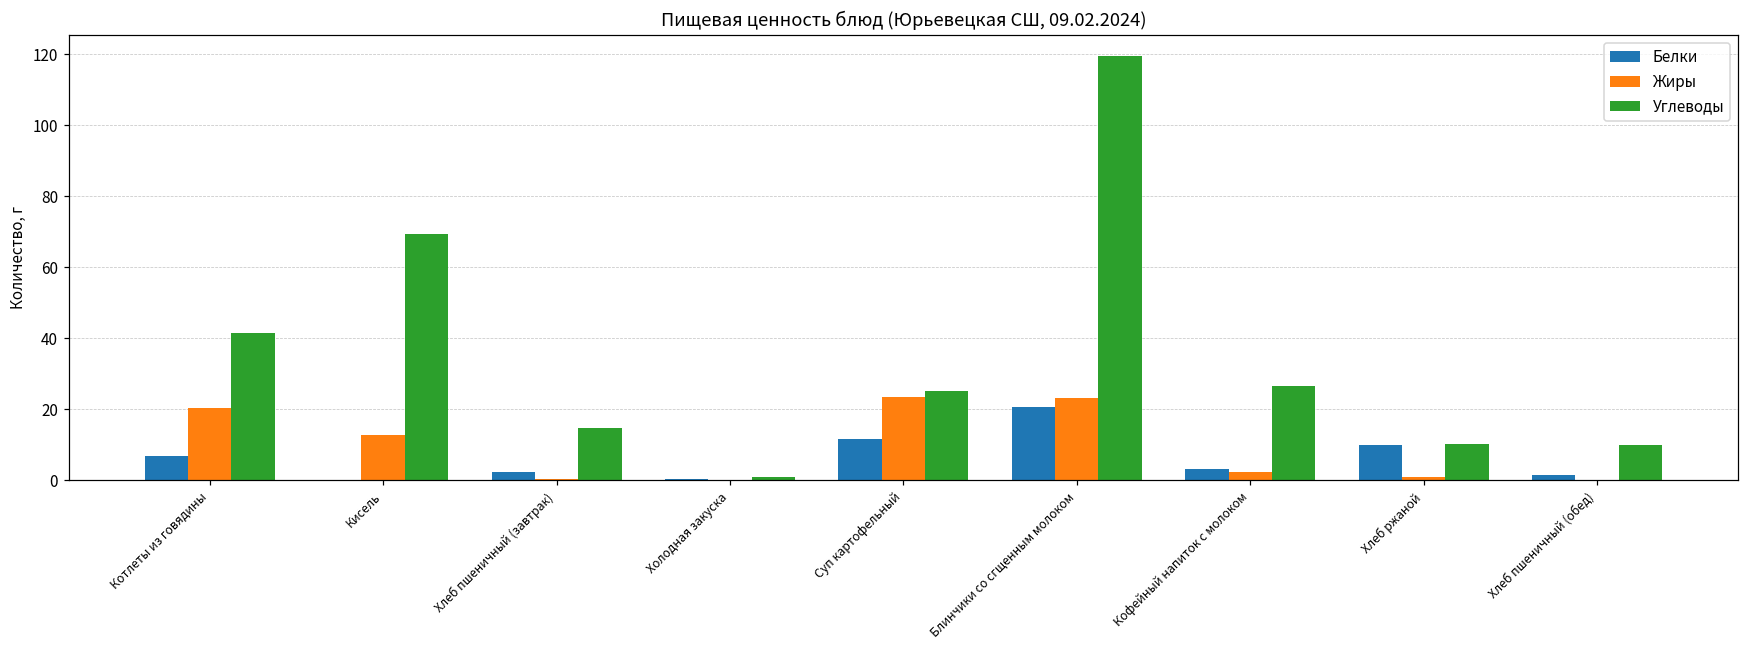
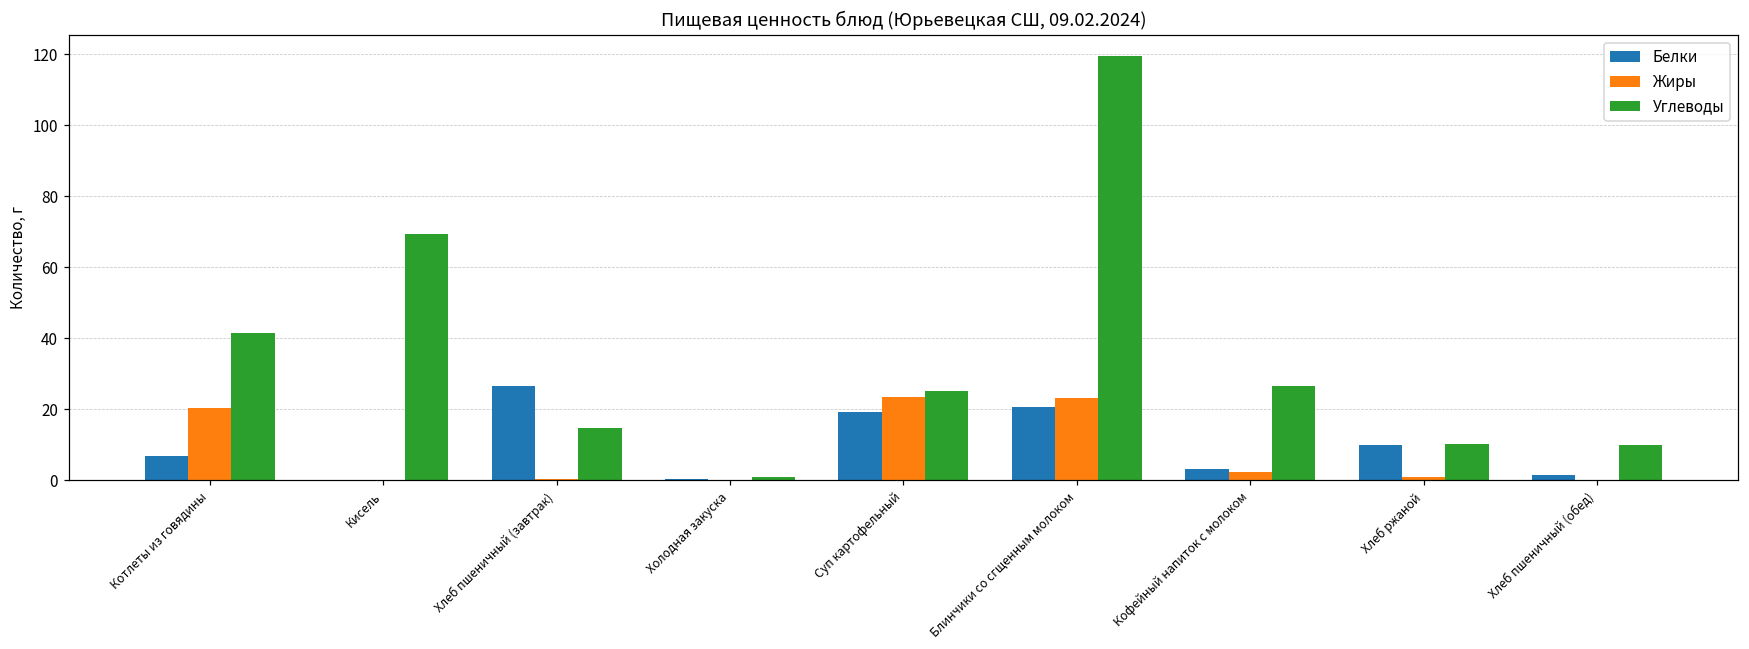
  {
    "Белки": {
      "Котлеты из говядины": 7,
-     "Хлеб пшеничный (завтрак)": 2,
-     "Суп картофельный": 12,
+     "Хлеб пшеничный (завтрак)": 27,
+     "Суп картофельный": 19,
      "Блинчики со сгщенным молоком": 21,
      "Кофейный напиток с молоком": 3,
      "Хлеб ржаной": 10,
      "Хлеб пшеничный (обед)": 2
    },
    "Жиры": {
      "Котлеты из говядины": 20,
-     "Кисель": 13,
+     "Кисель": 0,
      "Холодная закуска": 0,
      "Суп картофельный": 23,
      "Блинчики со сгщенным молоком": 23,
      "Кофейный напиток с молоком": 2,
      "Хлеб ржаной": 1
    },
    "Углеводы": {
      "Котлеты из говядины": 41,
      "Кисель": 69,
      "Хлеб пшеничный (завтрак)": 15,
      "Холодная закуска": 1,
      "Суп картофельный": 25,
      "Блинчики со сгщенным молоком": 119,
      "Кофейный напиток с молоком": 27,
      "Хлеб ржаной": 10,
      "Хлеб пшеничный (обед)": 10
    }
  }
